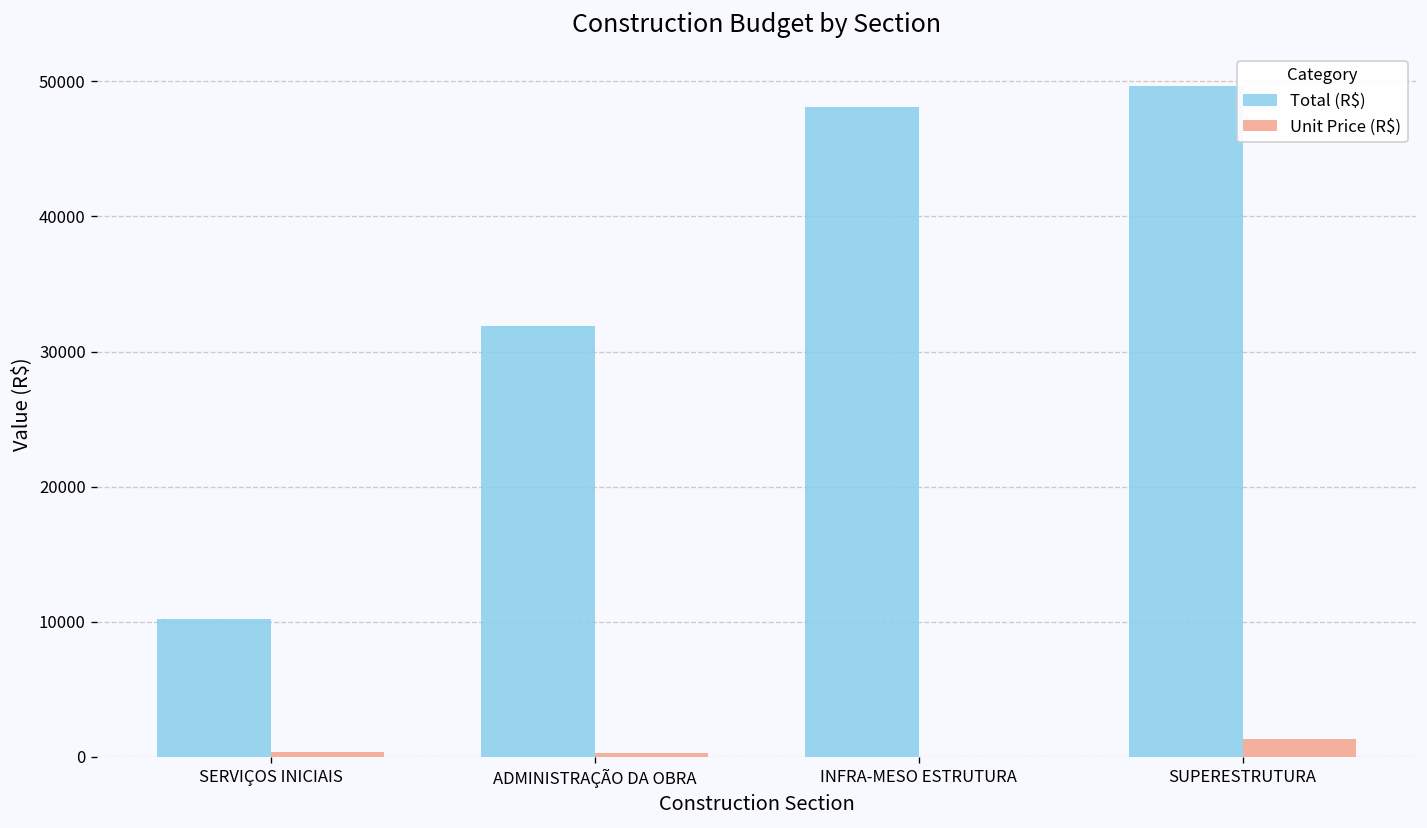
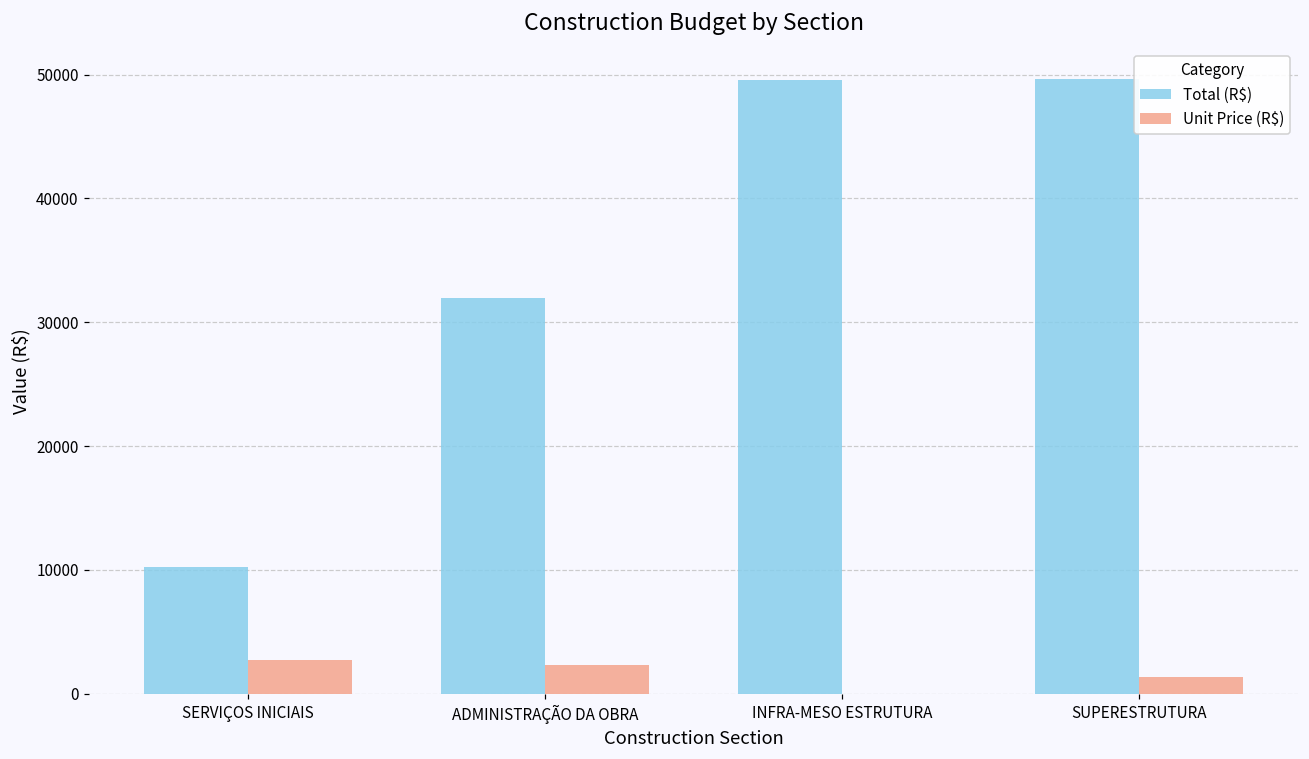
  {
    "Total (R$)": {
      "SERVIÇOS INICIAIS": 10200,
      "ADMINISTRAÇÃO DA OBRA": 31900,
-     "INFRA-MESO ESTRUTURA": 48100,
+     "INFRA-MESO ESTRUTURA": 49600,
      "SUPERESTRUTURA": 49700
    },
    "Unit Price (R$)": {
-     "SERVIÇOS INICIAIS": 400,
-     "ADMINISTRAÇÃO DA OBRA": 300,
+     "SERVIÇOS INICIAIS": 2700,
+     "ADMINISTRAÇÃO DA OBRA": 2300,
      "SUPERESTRUTURA": 1300
    }
  }
